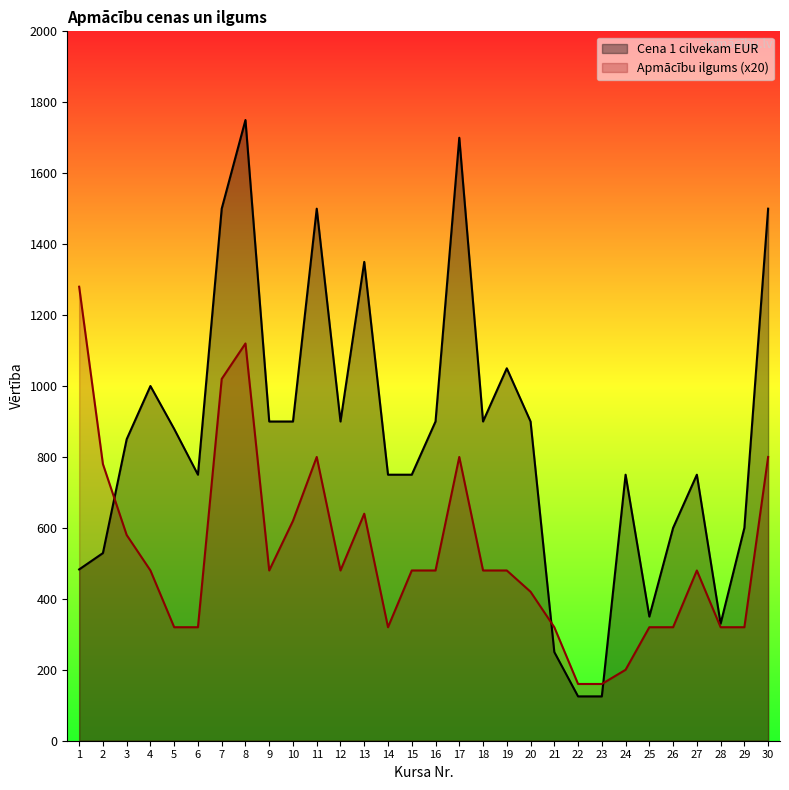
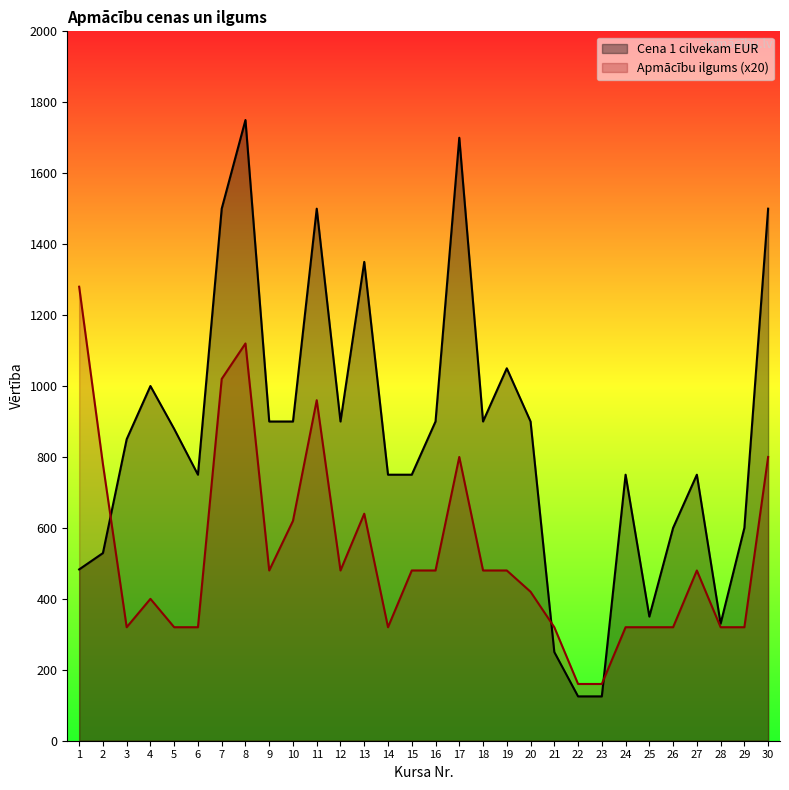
  {
    "Cena 1 cilvekam EUR": {
      "1": 480,
      "2": 530,
      "3": 850,
      "4": 1000,
      "5": 880,
      "6": 750,
      "7": 1500,
      "8": 1750,
      "9": 900,
      "10": 900,
      "11": 1500,
      "12": 900,
      "13": 1350,
      "14": 750,
      "15": 750,
      "16": 900,
      "17": 1700,
      "18": 900,
      "19": 1050,
      "20": 900,
      "21": 250,
      "22": 130,
      "23": 130,
      "24": 750,
      "25": 350,
      "26": 600,
      "27": 750,
      "28": 330,
      "29": 600,
      "30": 1500
    },
    "Apmācību ilgums (x20)": {
      "1": 1280,
      "2": 780,
-     "3": 580,
-     "4": 480,
+     "3": 320,
+     "4": 400,
      "5": 320,
      "6": 320,
      "7": 1020,
      "8": 1120,
      "9": 480,
      "10": 620,
-     "11": 800,
+     "11": 960,
      "12": 480,
      "13": 640,
      "14": 320,
      "15": 480,
      "16": 480,
      "17": 800,
      "18": 480,
      "19": 480,
      "20": 420,
      "21": 320,
      "22": 160,
      "23": 160,
-     "24": 200,
+     "24": 320,
      "25": 320,
      "26": 320,
      "27": 480,
      "28": 320,
      "29": 320,
      "30": 800
    }
  }
